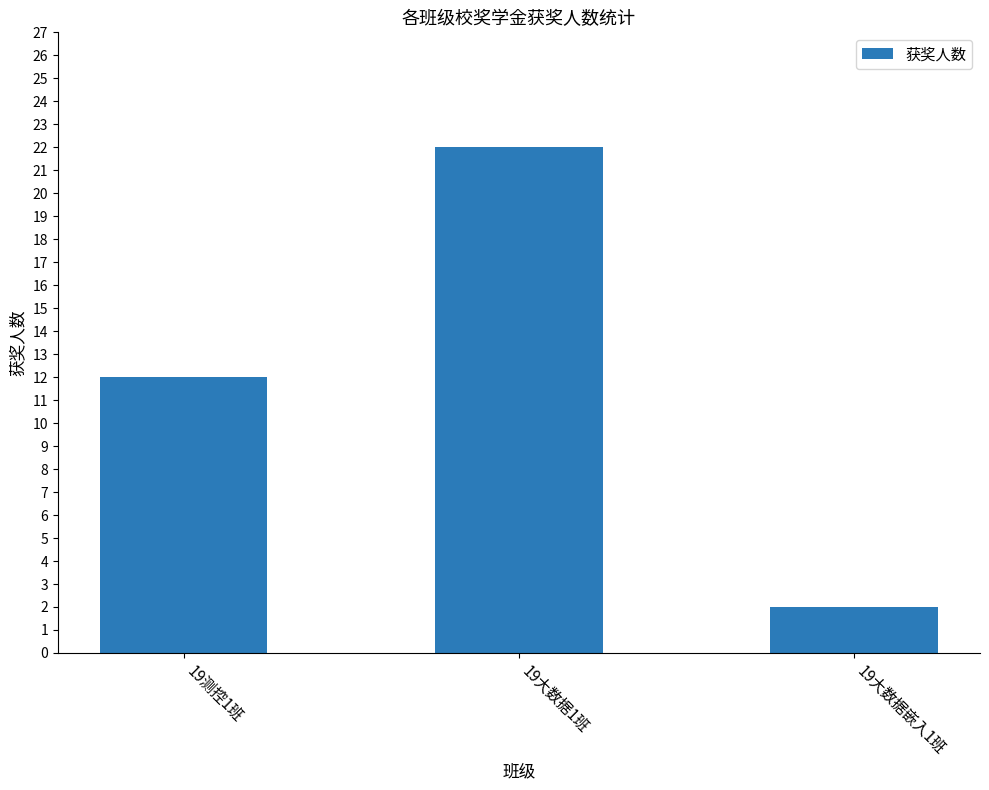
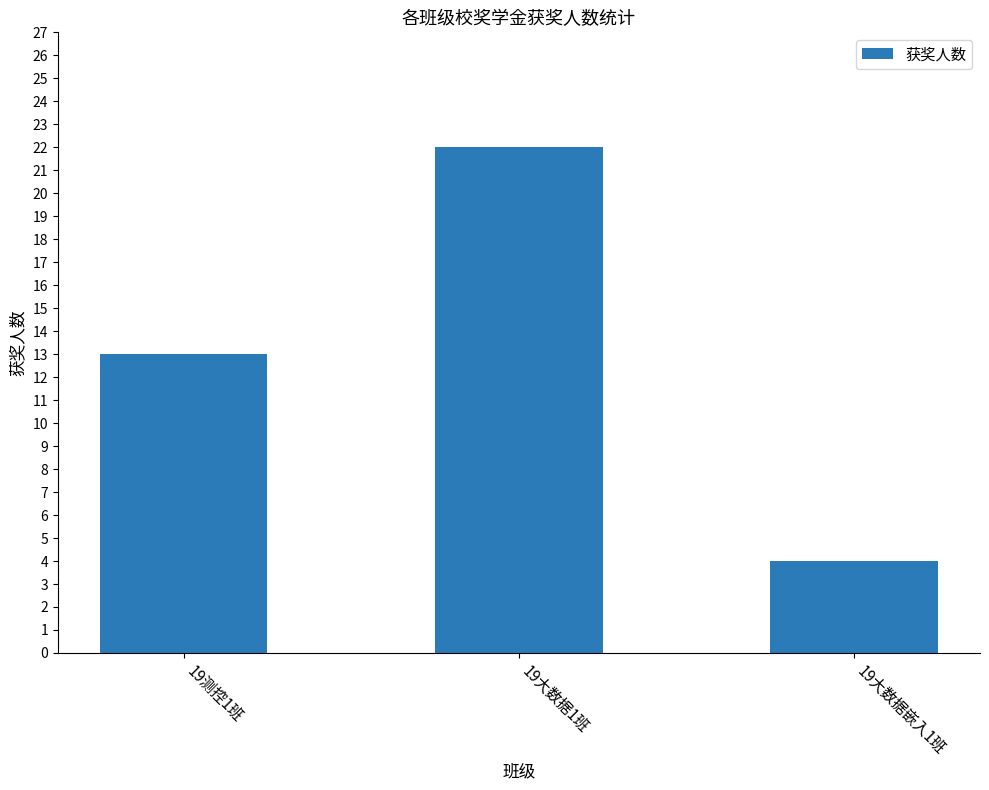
  {
-   "19测控1班": 12,
+   "19测控1班": 13,
    "19大数据1班": 22,
-   "19大数据嵌入1班": 2
+   "19大数据嵌入1班": 4
  }
